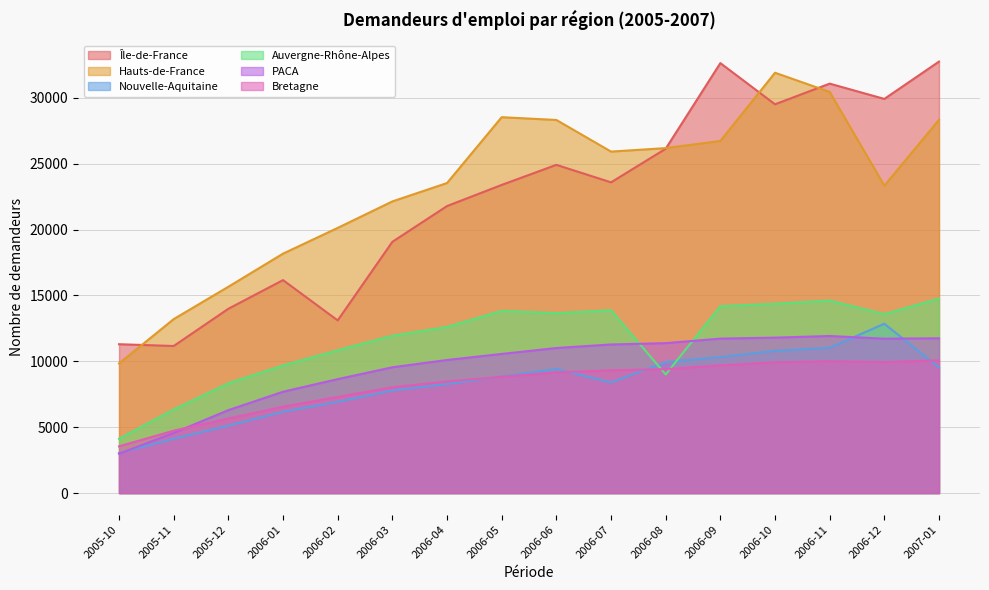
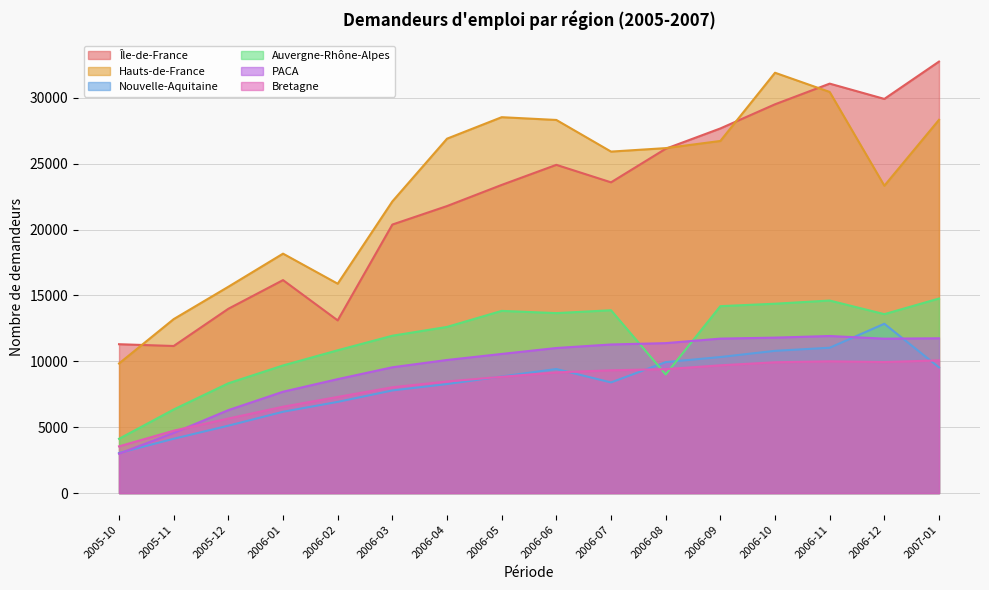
  {
    "Île-de-France": {
      "2005-10": 11300,
      "2005-11": 11200,
      "2005-12": 14000,
      "2006-01": 16200,
      "2006-02": 13100,
-     "2006-03": 19100,
+     "2006-03": 20400,
      "2006-04": 21800,
      "2006-05": 23400,
      "2006-06": 24900,
      "2006-07": 23600,
-     "2006-09": 32600,
+     "2006-09": 27700,
      "2006-10": 29500,
      "2006-11": 31100,
      "2006-12": 29900,
      "2007-01": 32700
    },
    "Hauts-de-France": {
      "2005-10": 9800,
      "2005-11": 13200,
      "2005-12": 15700,
      "2006-01": 18200,
-     "2006-02": 20100,
+     "2006-02": 15900,
      "2006-03": 22100,
-     "2006-04": 23500,
+     "2006-04": 26900,
      "2006-05": 28500,
      "2006-06": 28300,
      "2006-07": 25900,
      "2006-09": 26700,
      "2006-10": 31900,
      "2006-11": 30400,
      "2006-12": 23300,
      "2007-01": 28300
    },
    "Nouvelle-Aquitaine": {
      "2005-11": 4100,
      "2005-12": 5100,
      "2006-01": 6200,
      "2006-02": 6900,
      "2006-03": 7800,
      "2006-06": 9400,
      "2006-07": 8400,
      "2006-08": 9900,
      "2006-09": 10300,
      "2006-10": 10800,
      "2006-11": 11000,
      "2006-12": 12800,
      "2007-01": 9500
    },
    "Auvergne-Rhône-Alpes": {
      "2005-10": 4100,
      "2005-11": 6300,
      "2005-12": 8300,
      "2006-01": 9700,
      "2006-02": 10800,
      "2006-03": 11900,
      "2006-04": 12600,
      "2006-05": 13800,
      "2006-06": 13700,
      "2006-07": 13900,
      "2006-08": 9000,
      "2006-09": 14200,
      "2006-10": 14400,
      "2006-11": 14600,
      "2006-12": 13600,
      "2007-01": 14800
    }
  }
